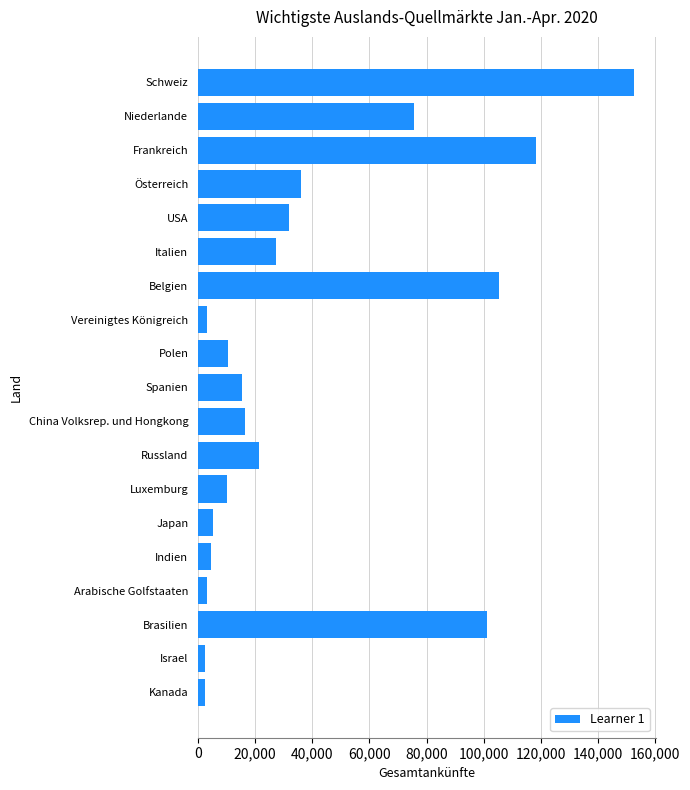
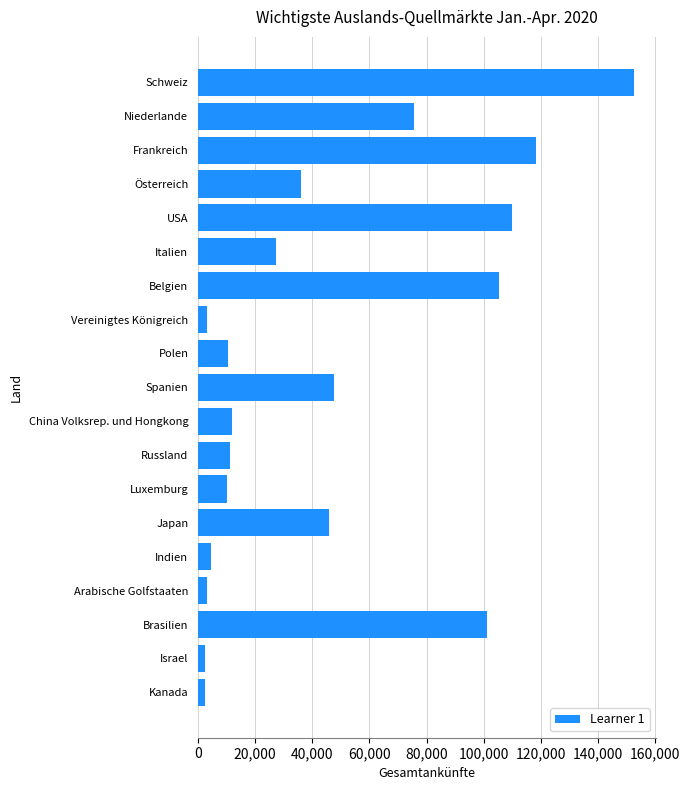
  {
    "Schweiz": "153,000",
    "Niederlande": "76,000",
    "Frankreich": "118,000",
    "Österreich": "36,000",
-   "USA": "32,000",
+   "USA": "110,000",
    "Italien": "27,000",
    "Belgien": "105,000",
    "Vereinigtes Königreich": "3,000",
    "Polen": "10,000",
-   "Spanien": "16,000",
-   "China Volksrep. und Hongkong": "16,000",
-   "Russland": "21,000",
+   "Spanien": "48,000",
+   "China Volksrep. und Hongkong": "12,000",
+   "Russland": "11,000",
    "Luxemburg": "10,000",
-   "Japan": "5,000",
+   "Japan": "46,000",
    "Indien": "5,000",
    "Arabische Golfstaaten": "3,000",
    "Brasilien": "101,000",
    "Israel": "2,000",
    "Kanada": "2,000"
  }
